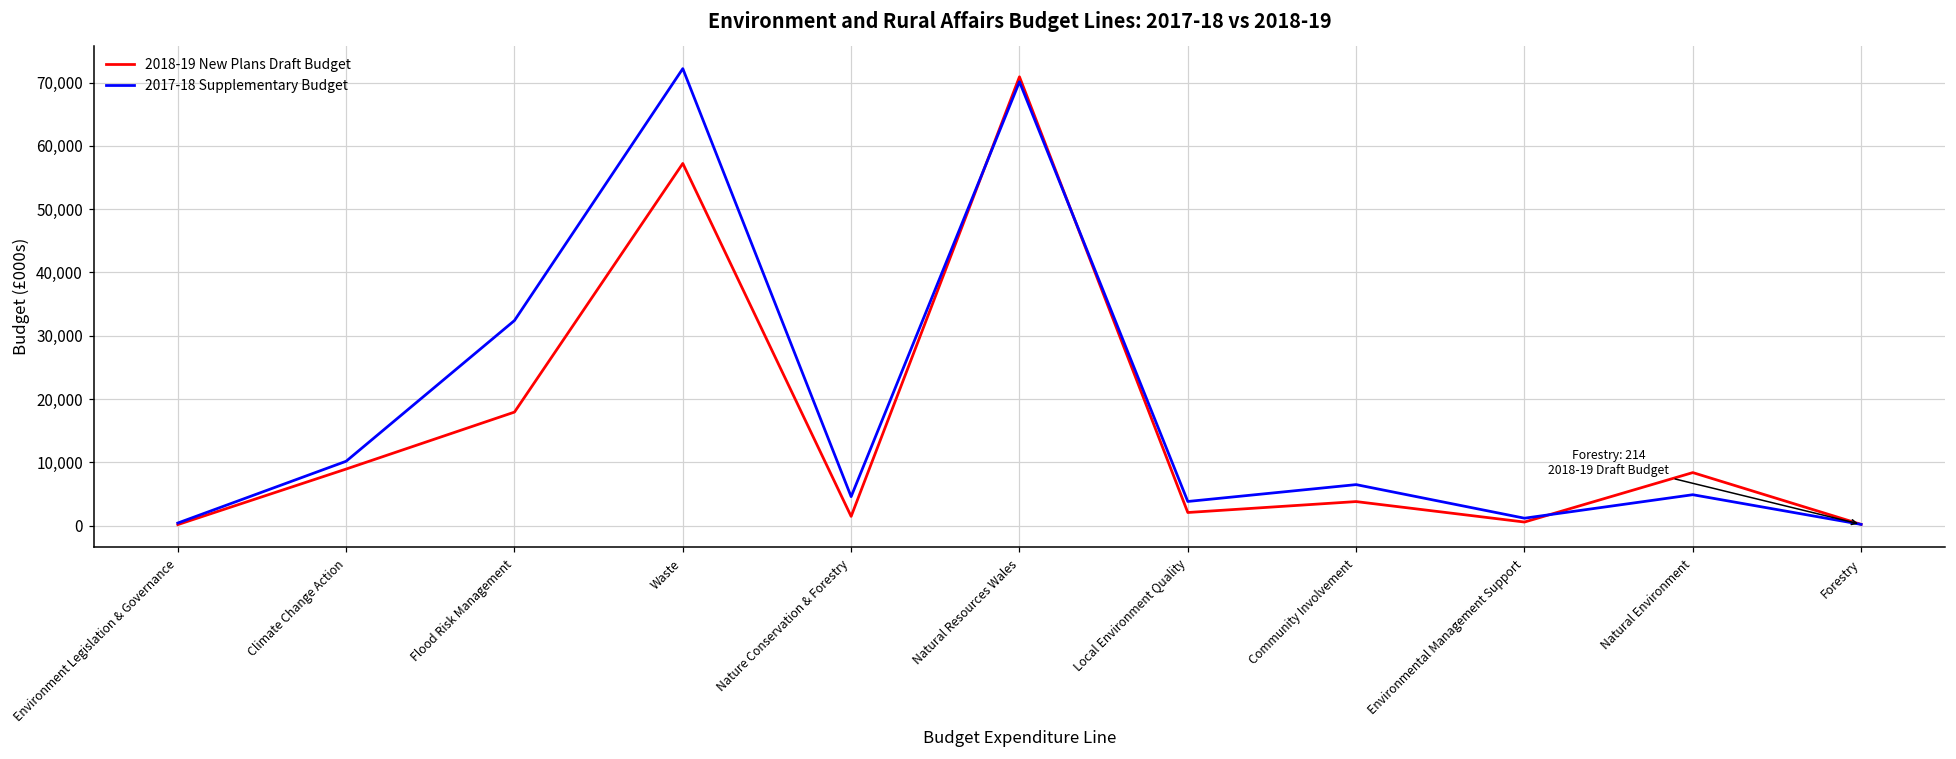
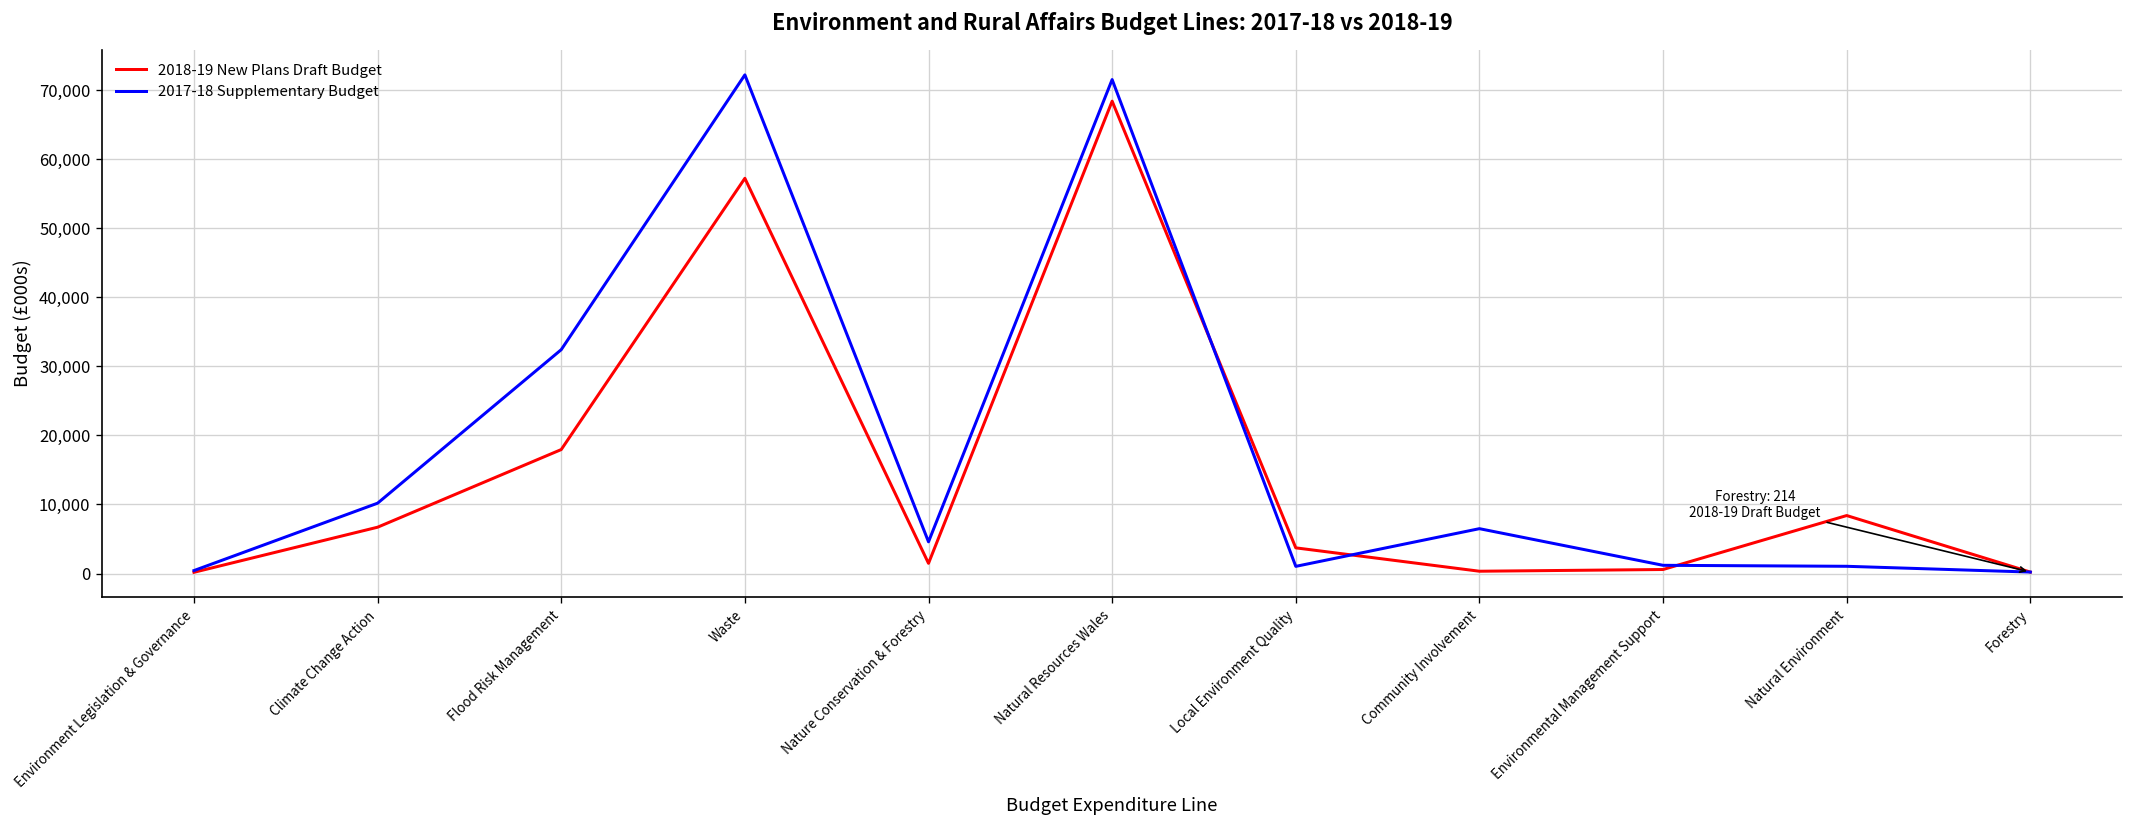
  {
    "2018-19 New Plans Draft Budget": {
-     "Climate Change Action": "9,000",
+     "Climate Change Action": "7,000",
      "Flood Risk Management": "18,000",
      "Waste": "57,000",
      "Nature Conservation & Forestry": "1,000",
-     "Natural Resources Wales": "71,000",
-     "Local Environment Quality": "2,000",
-     "Community Involvement": "4,000",
+     "Natural Resources Wales": "68,000",
+     "Local Environment Quality": "4,000",
+     "Community Involvement": "0",
      "Environmental Management Support": "1,000"
    },
    "2017-18 Supplementary Budget": {
      "Climate Change Action": "10,000",
      "Flood Risk Management": "32,000",
      "Waste": "72,000",
      "Nature Conservation & Forestry": "5,000",
-     "Natural Resources Wales": "70,000",
-     "Local Environment Quality": "4,000",
+     "Natural Resources Wales": "72,000",
+     "Local Environment Quality": "1,000",
      "Community Involvement": "6,000",
      "Environmental Management Support": "1,000",
-     "Natural Environment": "5,000"
+     "Natural Environment": "1,000"
    }
  }
